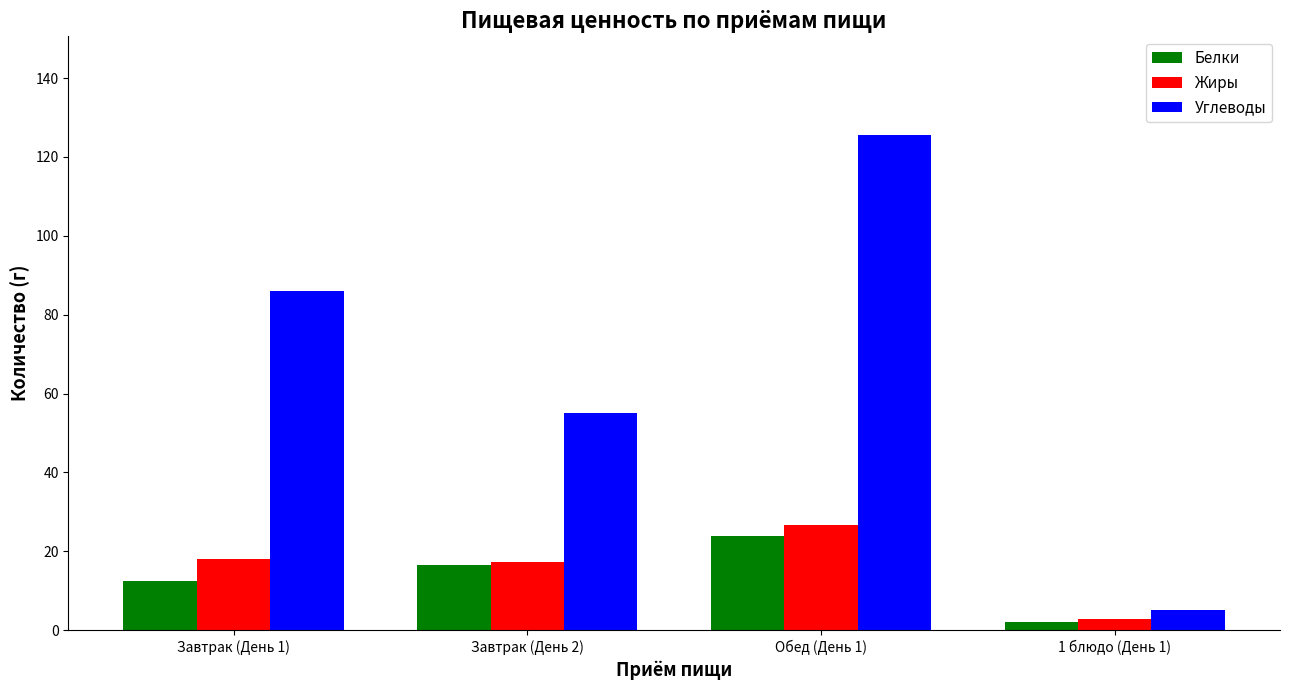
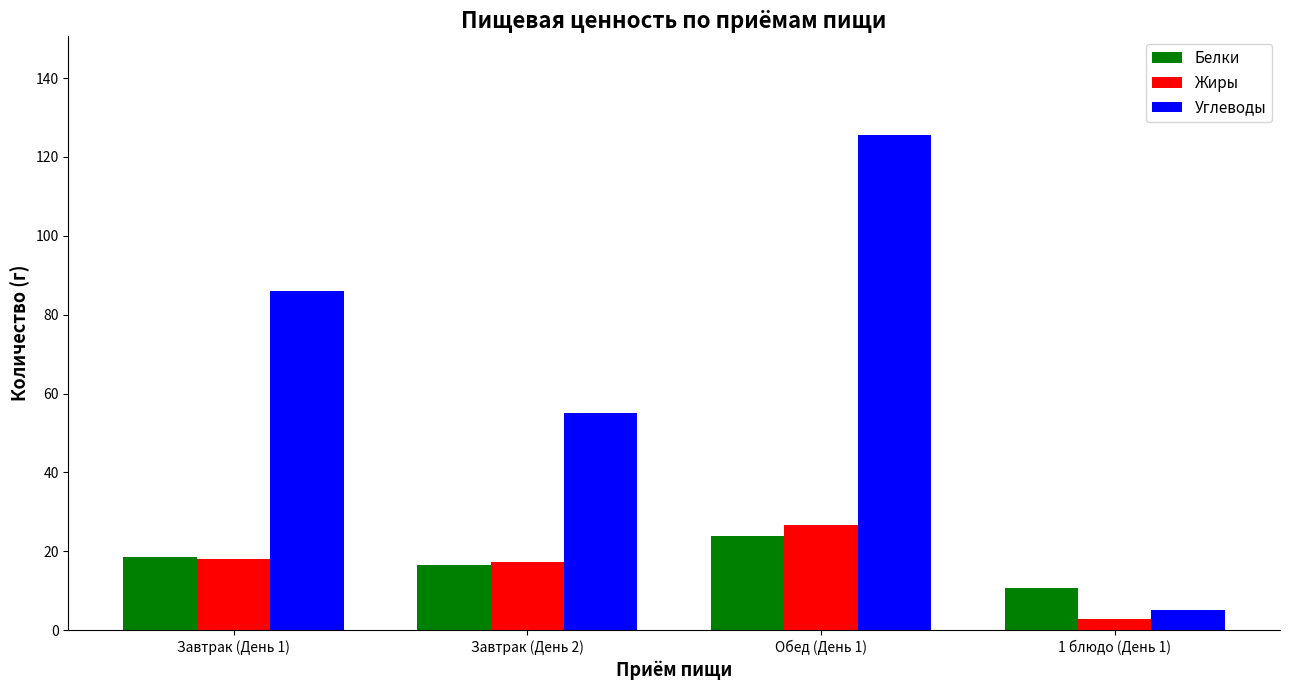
  {
    "Белки": {
-     "Завтрак (День 1)": 12,
+     "Завтрак (День 1)": 18,
      "Завтрак (День 2)": 17,
      "Обед (День 1)": 24,
-     "1 блюдо (День 1)": 2
+     "1 блюдо (День 1)": 11
    },
    "Жиры": {
      "Завтрак (День 1)": 18,
      "Завтрак (День 2)": 17,
      "Обед (День 1)": 27,
      "1 блюдо (День 1)": 3
    },
    "Углеводы": {
      "Завтрак (День 1)": 86,
      "Завтрак (День 2)": 55,
      "Обед (День 1)": 125,
      "1 блюдо (День 1)": 5
    }
  }
